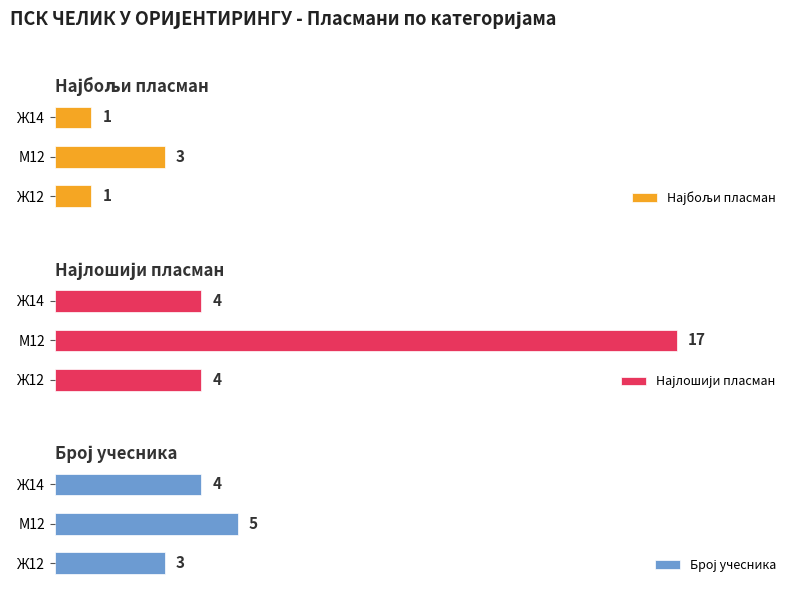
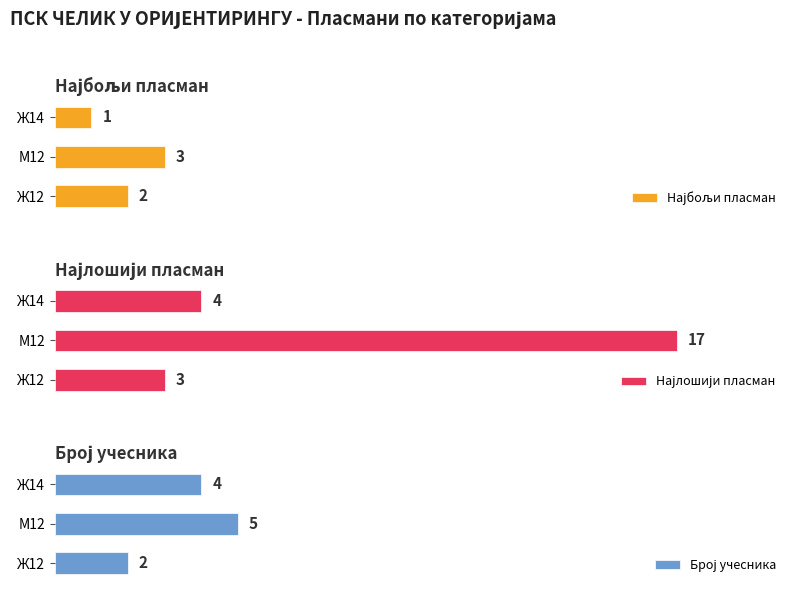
  {
    "Најбољи пласман": {
      "Ж14": 1,
      "М12": 3,
-     "Ж12": 1
+     "Ж12": 2
    },
    "Најлошији пласман": {
      "Ж14": 4,
      "М12": 17,
-     "Ж12": 4
+     "Ж12": 3
    },
    "Број учесника": {
      "Ж14": 4,
      "М12": 5,
-     "Ж12": 3
+     "Ж12": 2
    }
  }
